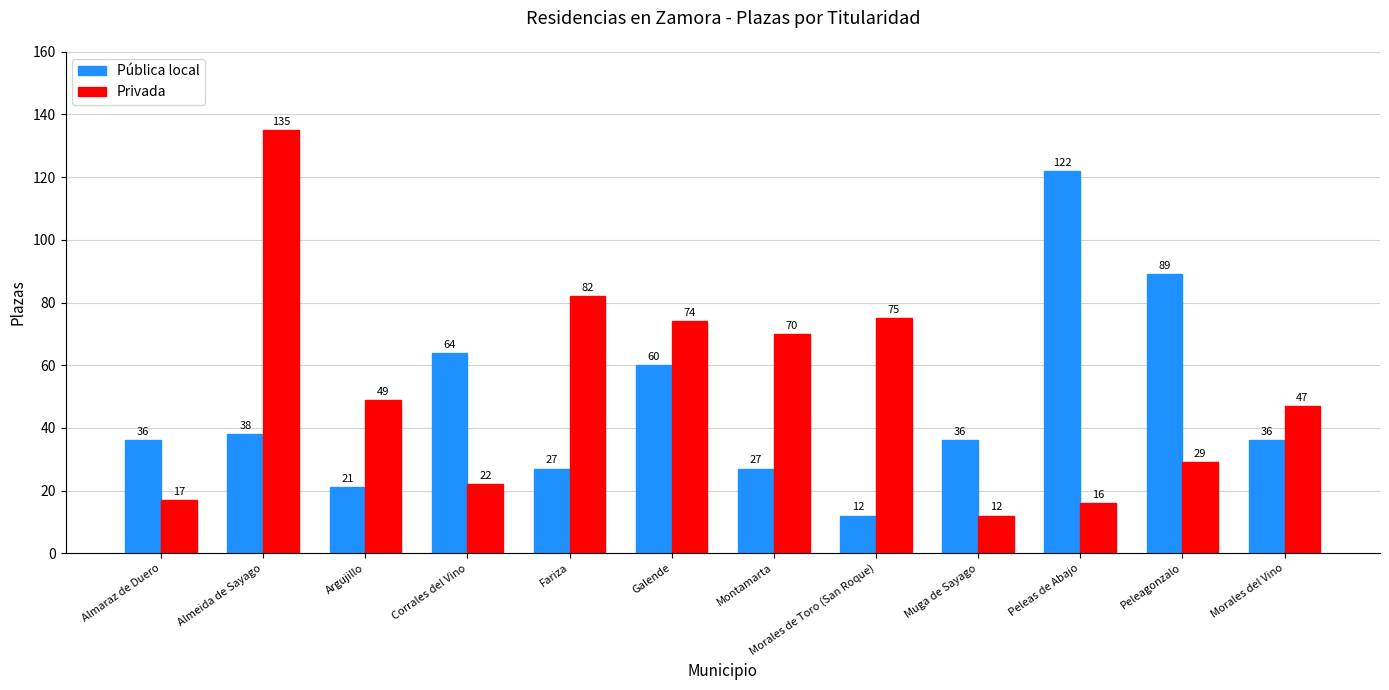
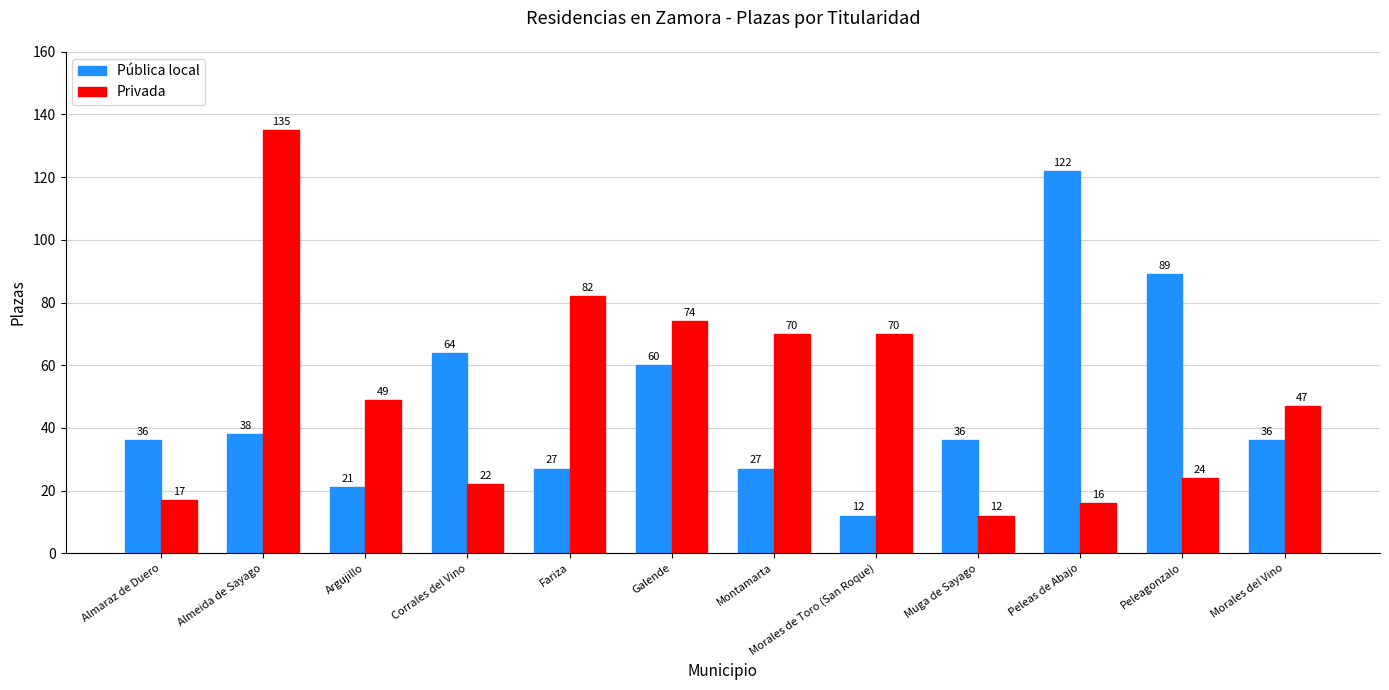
  {
    "Pública local": {
      "Almaraz de Duero": 36,
      "Almeida de Sayago": 38,
      "Argujillo": 21,
      "Corrales del Vino": 64,
      "Fariza": 27,
      "Galende": 60,
      "Montamarta": 27,
      "Morales de Toro (San Roque)": 12,
      "Muga de Sayago": 36,
      "Peleas de Abajo": 122,
      "Peleagonzalo": 89,
      "Morales del Vino": 36
    },
    "Privada": {
      "Almaraz de Duero": 17,
      "Almeida de Sayago": 135,
      "Argujillo": 49,
      "Corrales del Vino": 22,
      "Fariza": 82,
      "Galende": 74,
      "Montamarta": 70,
-     "Morales de Toro (San Roque)": 75,
+     "Morales de Toro (San Roque)": 70,
      "Muga de Sayago": 12,
      "Peleas de Abajo": 16,
-     "Peleagonzalo": 29,
+     "Peleagonzalo": 24,
      "Morales del Vino": 47
    }
  }
